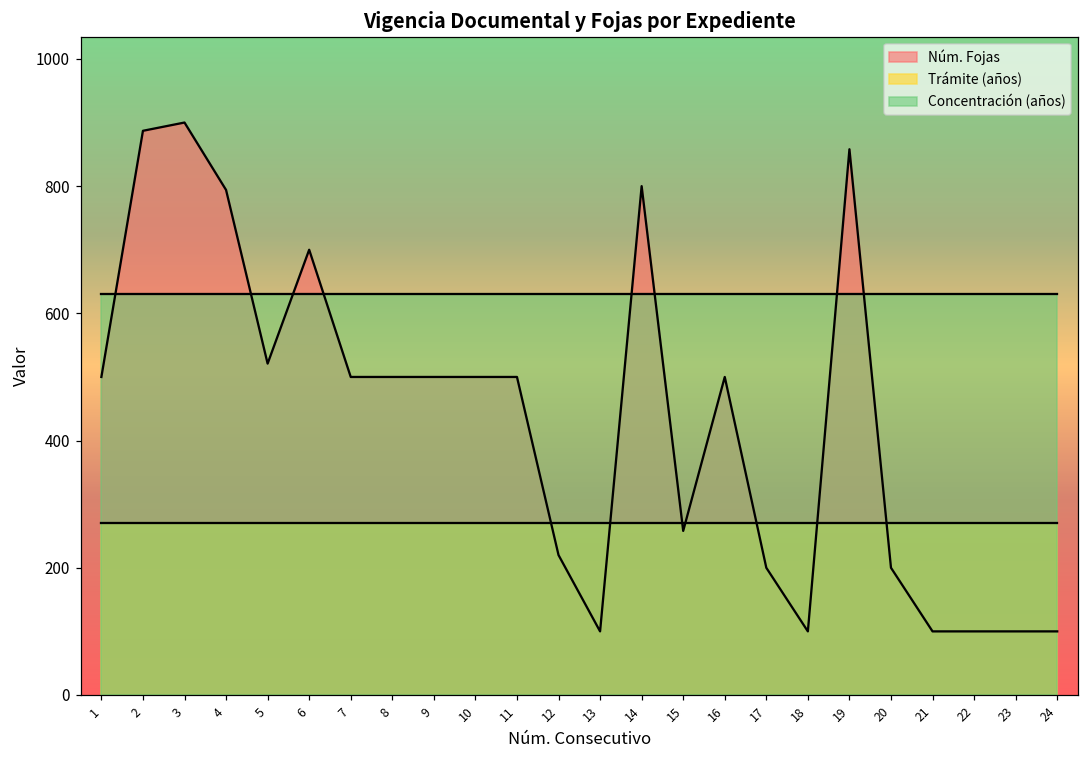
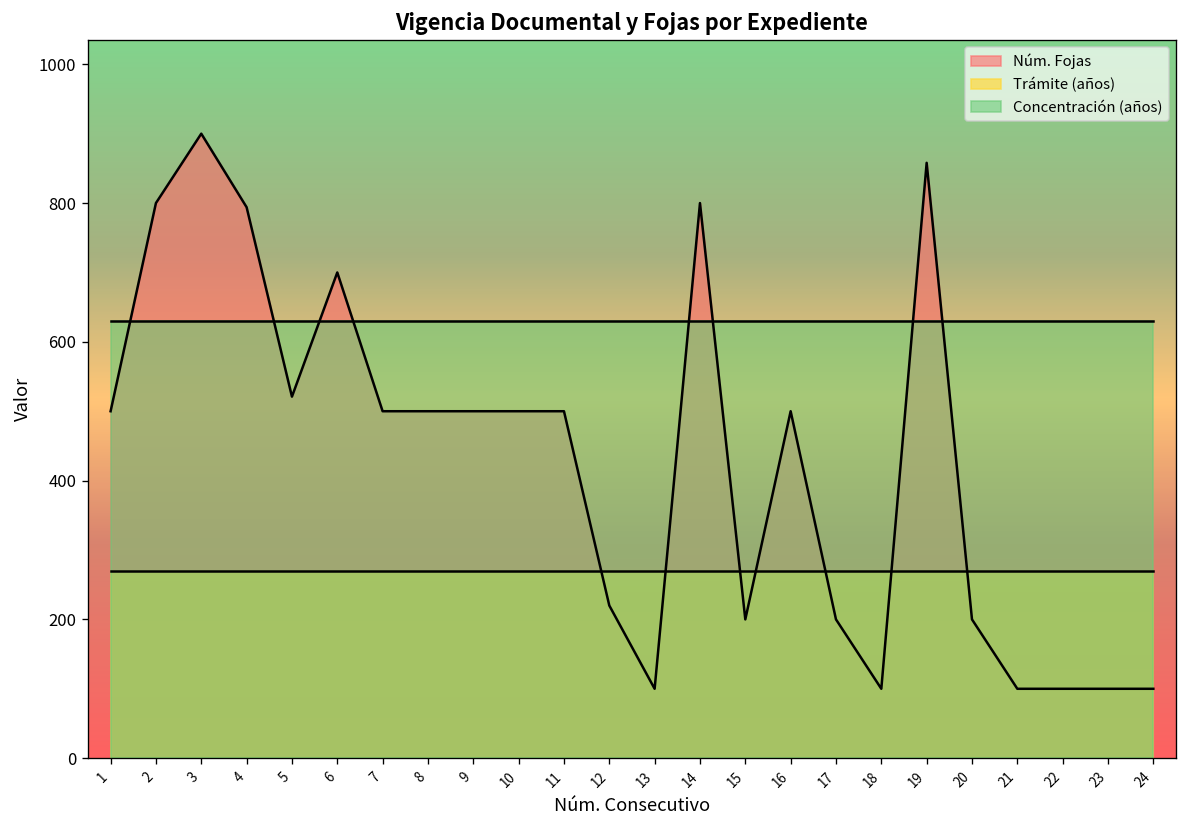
  {
    "Núm. Fojas": {
      "1": 500,
-     "2": 890,
+     "2": 800,
      "3": 900,
      "4": 790,
      "5": 520,
      "6": 700,
      "7": 500,
      "8": 500,
      "9": 500,
      "10": 500,
      "11": 500,
      "12": 220,
      "13": 100,
      "14": 800,
-     "15": 260,
+     "15": 200,
      "16": 500,
      "17": 200,
      "18": 100,
      "19": 860,
      "20": 200,
      "21": 100,
      "22": 100,
      "23": 100,
      "24": 100
    },
    "Trámite (años)": {
      "1": 270,
      "2": 270,
      "3": 270,
      "4": 270,
      "5": 270,
      "6": 270,
      "7": 270,
      "8": 270,
      "9": 270,
      "10": 270,
      "11": 270,
      "12": 270,
      "13": 270,
      "14": 270,
      "15": 270,
      "16": 270,
      "17": 270,
      "18": 270,
      "19": 270,
      "20": 270,
      "21": 270,
      "22": 270,
      "23": 270,
      "24": 270
    },
    "Concentración (años)": {
      "1": 630,
      "2": 630,
      "3": 630,
      "4": 630,
      "5": 630,
      "6": 630,
      "7": 630,
      "8": 630,
      "9": 630,
      "10": 630,
      "11": 630,
      "12": 630,
      "13": 630,
      "14": 630,
      "15": 630,
      "16": 630,
      "17": 630,
      "18": 630,
      "19": 630,
      "20": 630,
      "21": 630,
      "22": 630,
      "23": 630,
      "24": 630
    }
  }
